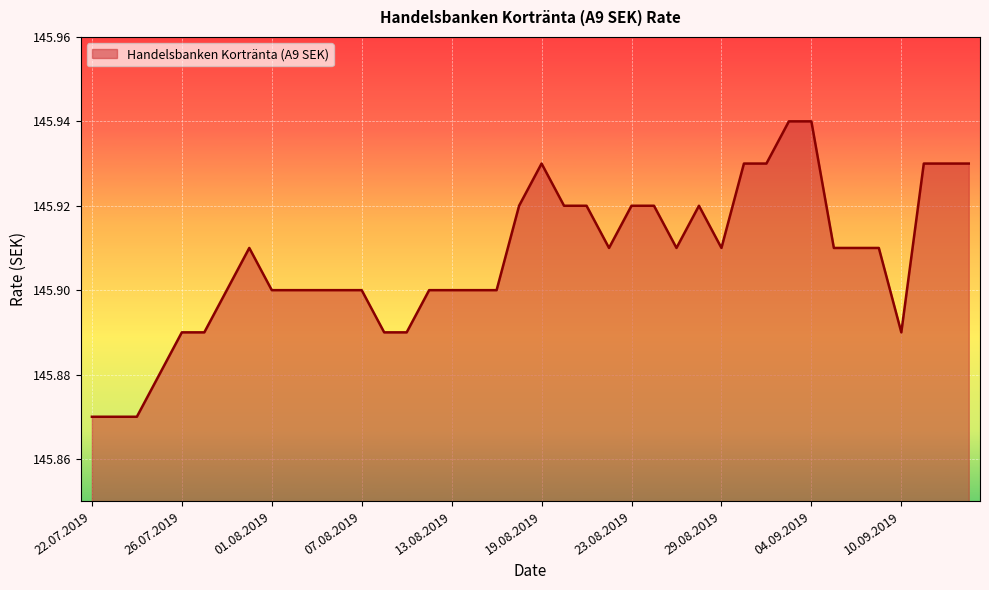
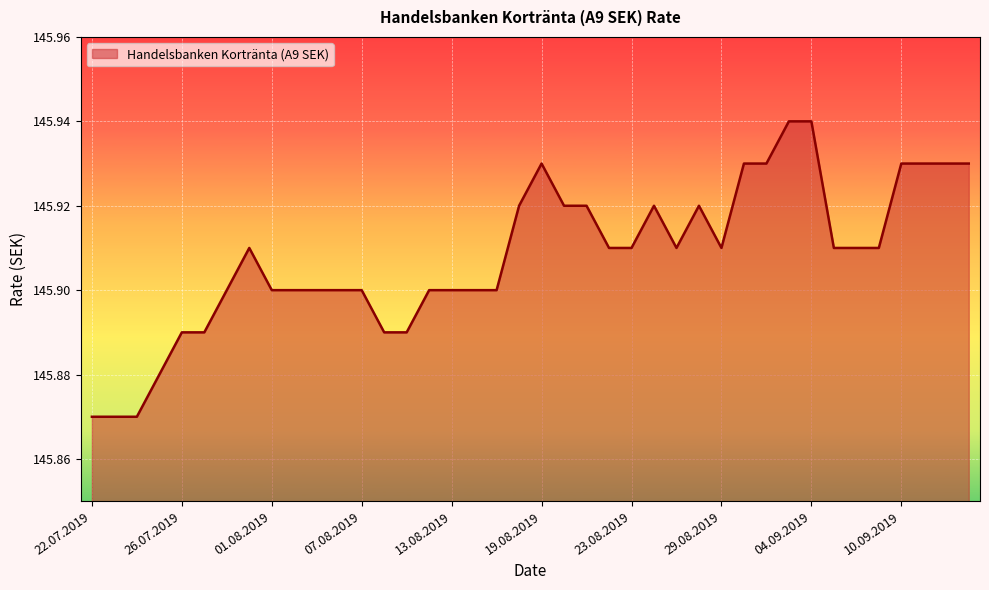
  {
    "22.07.2019": 145.87,
    "26.07.2019": 145.89,
    "01.08.2019": 145.90,
    "07.08.2019": 145.90,
    "13.08.2019": 145.90,
    "19.08.2019": 145.93,
-   "23.08.2019": 145.92,
+   "23.08.2019": 145.91,
    "29.08.2019": 145.91,
    "04.09.2019": 145.94,
-   "10.09.2019": 145.89
+   "10.09.2019": 145.93
  }
